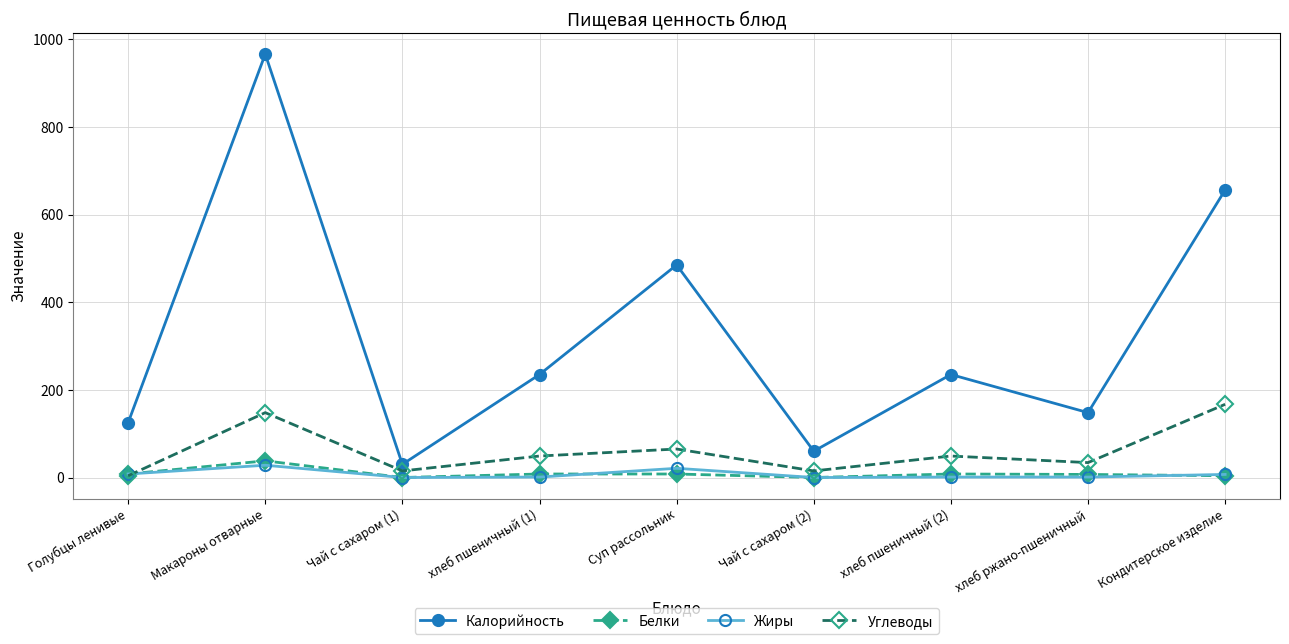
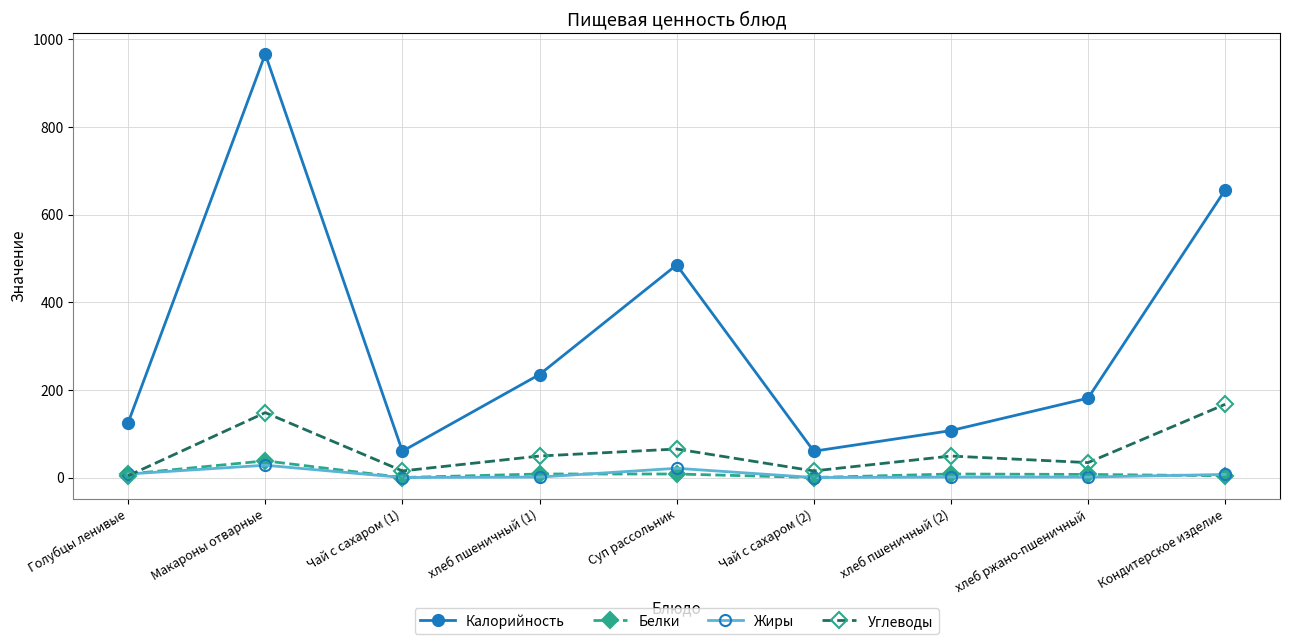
  {
    "Калорийность": {
      "Голубцы ленивые": 130,
      "Макароны отварные": 970,
-     "Чай с сахаром (1)": 30,
+     "Чай с сахаром (1)": 60,
      "хлеб пшеничный (1)": 240,
      "Суп рассольник": 490,
      "Чай с сахаром (2)": 60,
-     "хлеб пшеничный (2)": 240,
-     "хлеб ржано-пшеничный": 150,
+     "хлеб пшеничный (2)": 110,
+     "хлеб ржано-пшеничный": 180,
      "Кондитерское изделие": 660
    },
    "Белки": {
      "Макароны отварные": 40,
      "хлеб пшеничный (1)": 10,
      "Суп рассольник": 10,
      "хлеб пшеничный (2)": 10,
      "хлеб ржано-пшеничный": 10
    },
    "Жиры": {
      "Макароны отварные": 30,
      "хлеб пшеничный (1)": 0,
      "Суп рассольник": 20,
      "хлеб пшеничный (2)": 0,
      "хлеб ржано-пшеничный": 0
    },
    "Углеводы": {
      "Макароны отварные": 150,
      "Чай с сахаром (1)": 20,
      "хлеб пшеничный (1)": 50,
      "Суп рассольник": 70,
      "Чай с сахаром (2)": 20,
      "хлеб пшеничный (2)": 50,
      "хлеб ржано-пшеничный": 30,
      "Кондитерское изделие": 170
    }
  }
